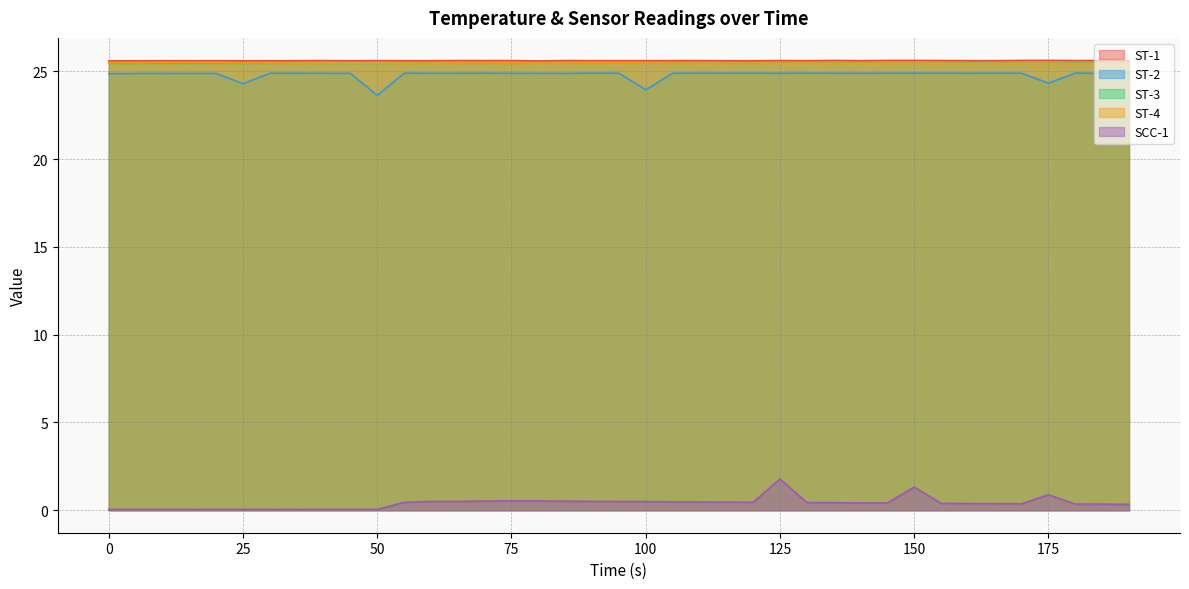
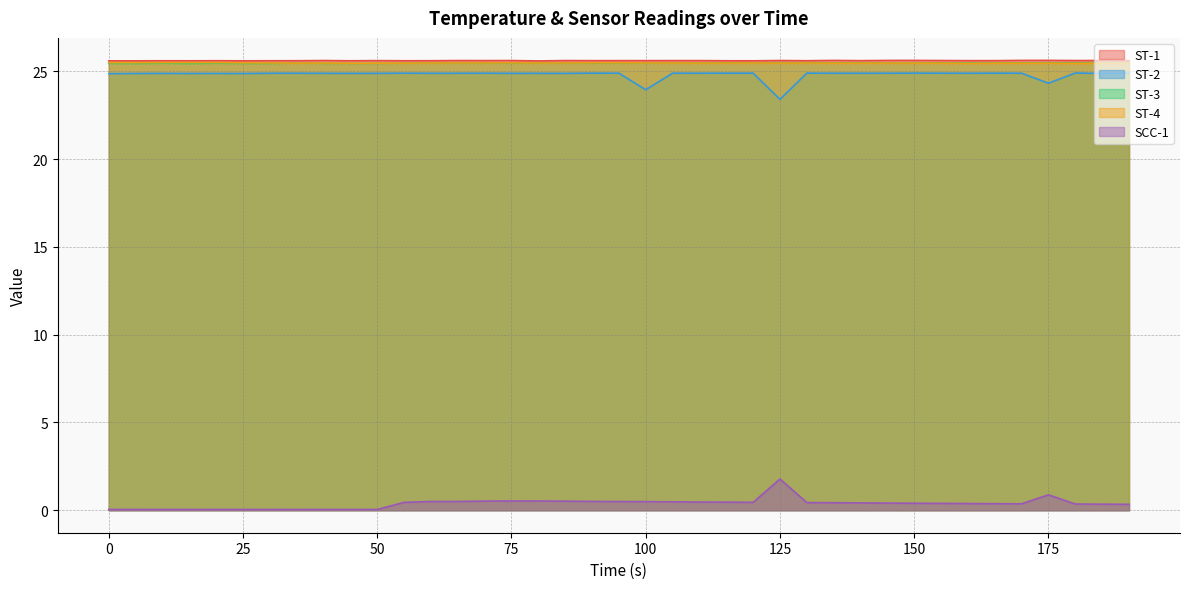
  {
    "ST-1": {
      "50": 25.6
    },
    "ST-2": {
      "0": 24.9,
-     "25": 24.3,
-     "50": 23.6,
+     "25": 24.9,
+     "50": 24.9,
      "75": 24.9,
      "100": 24.0,
-     "125": 24.9,
+     "125": 23.4,
      "150": 24.9,
      "175": 24.3
    },
    "ST-4": {
      "25": 25.5,
      "50": 25.5,
      "75": 25.5,
      "125": 25.5,
      "150": 25.5,
      "175": 25.5
    },
    "SCC-1": {
      "0": 0.0,
      "25": 0.0,
      "50": 0.0,
      "75": 0.5,
      "100": 0.5,
      "125": 1.8,
-     "150": 1.3,
+     "150": 0.4,
      "175": 0.9
    }
  }
